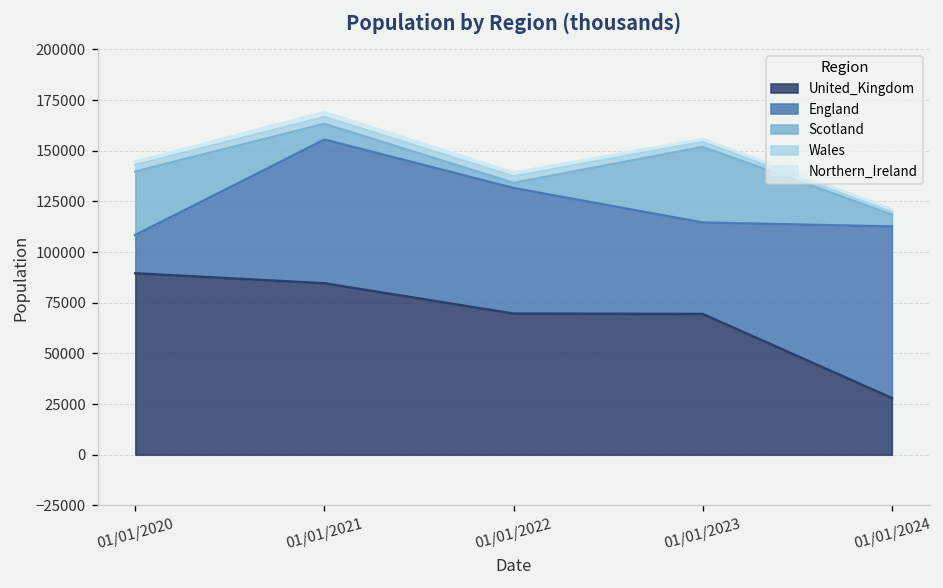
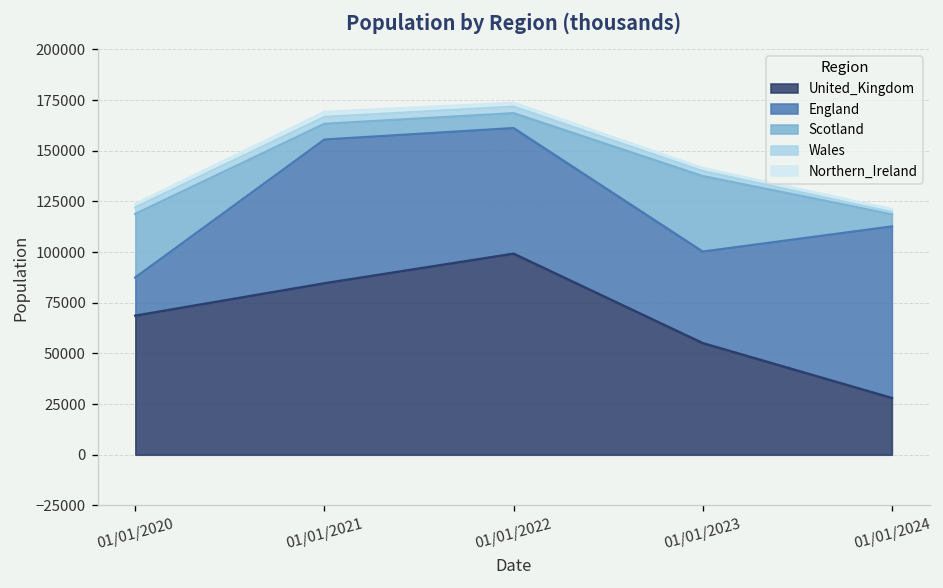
  {
    "United_Kingdom": {
-     "01/01/2020": 90000,
+     "01/01/2020": 69000,
      "01/01/2021": 85000,
-     "01/01/2022": 70000,
-     "01/01/2023": 69000,
+     "01/01/2022": 99000,
+     "01/01/2023": 55000,
      "01/01/2024": 28000
    },
    "England": {
      "01/01/2020": 19000,
      "01/01/2021": 71000,
      "01/01/2022": 62000,
      "01/01/2023": 45000,
      "01/01/2024": 85000
    },
    "Scotland": {
      "01/01/2020": 31000,
      "01/01/2021": 8000,
-     "01/01/2022": 3000,
+     "01/01/2022": 7000,
      "01/01/2023": 37000
    }
  }
